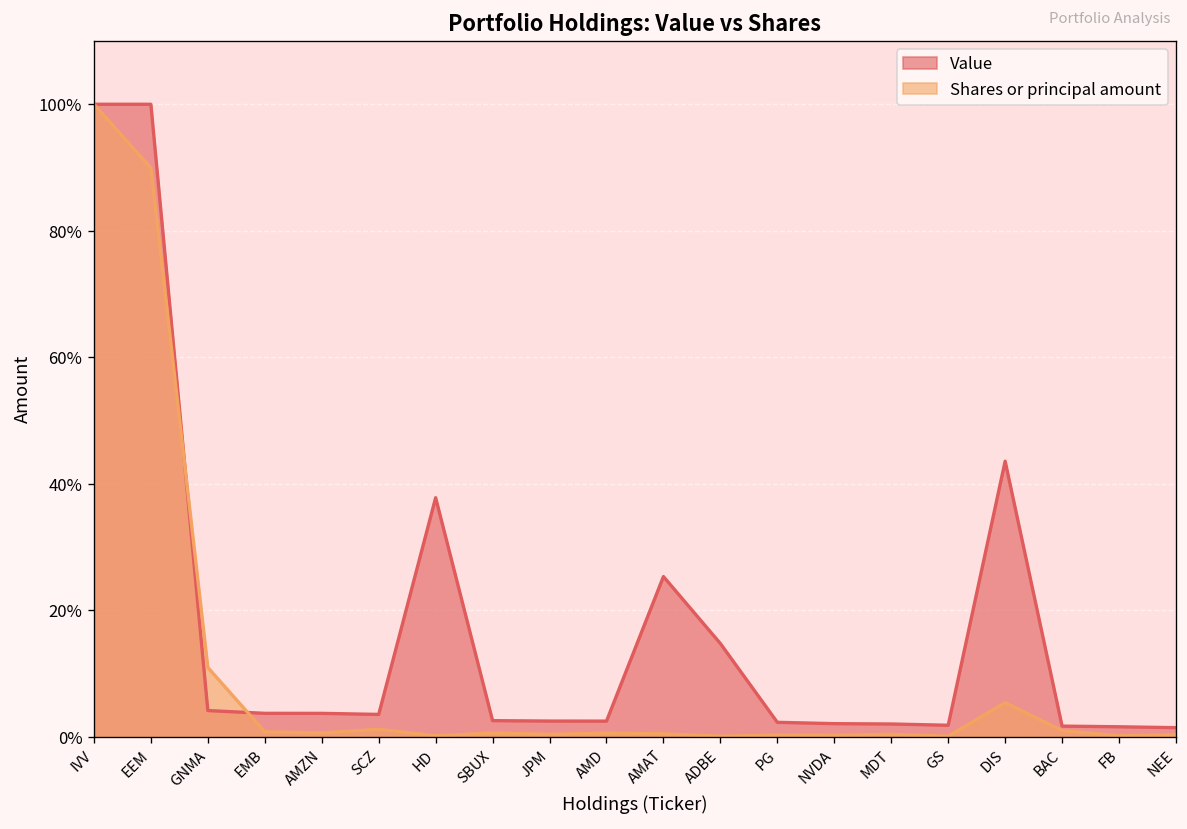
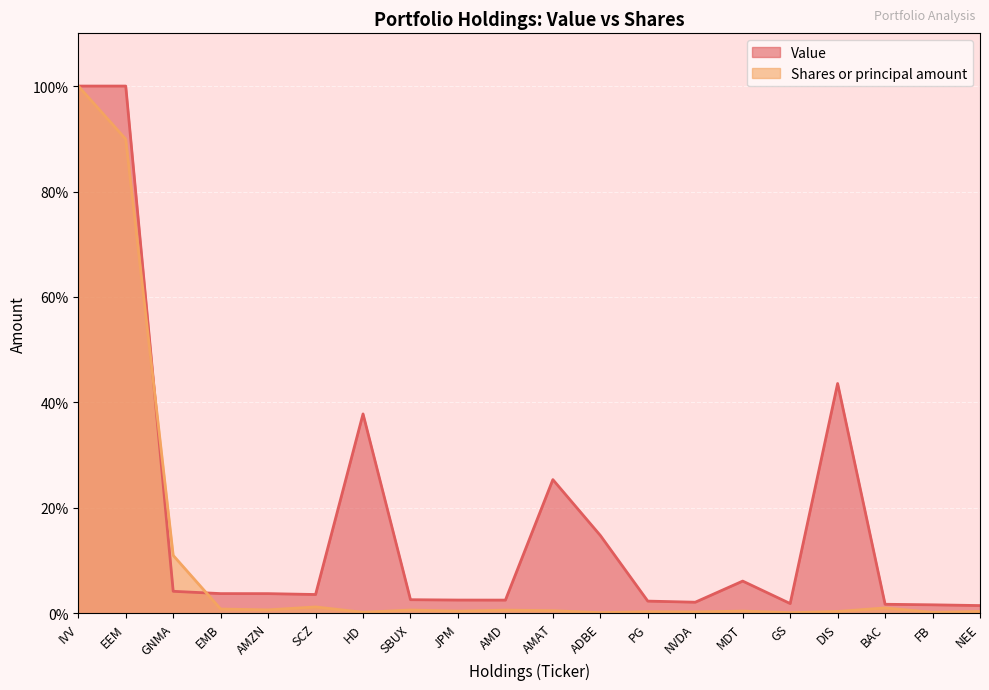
  {
    "Value": {
      "EEM": "100%",
      "GNMA": "4%",
      "EMB": "4%",
      "AMZN": "4%",
      "SCZ": "4%",
      "HD": "38%",
      "SBUX": "3%",
      "JPM": "3%",
      "AMD": "3%",
      "AMAT": "25%",
      "ADBE": "15%",
      "PG": "2%",
      "NVDA": "2%",
-     "MDT": "2%",
+     "MDT": "6%",
      "GS": "2%",
      "DIS": "44%",
      "BAC": "2%",
      "FB": "2%",
      "NEE": "1%"
    },
    "Shares or principal amount": {
      "EEM": "90%",
      "GNMA": "11%",
      "EMB": "1%",
      "AMZN": "1%",
      "SCZ": "1%",
      "HD": "0%",
      "SBUX": "1%",
      "JPM": "0%",
      "AMD": "1%",
      "AMAT": "0%",
      "ADBE": "0%",
      "PG": "0%",
      "NVDA": "0%",
      "MDT": "0%",
      "GS": "0%",
-     "DIS": "5%",
+     "DIS": "0%",
      "BAC": "1%",
      "FB": "0%",
      "NEE": "0%"
    }
  }
